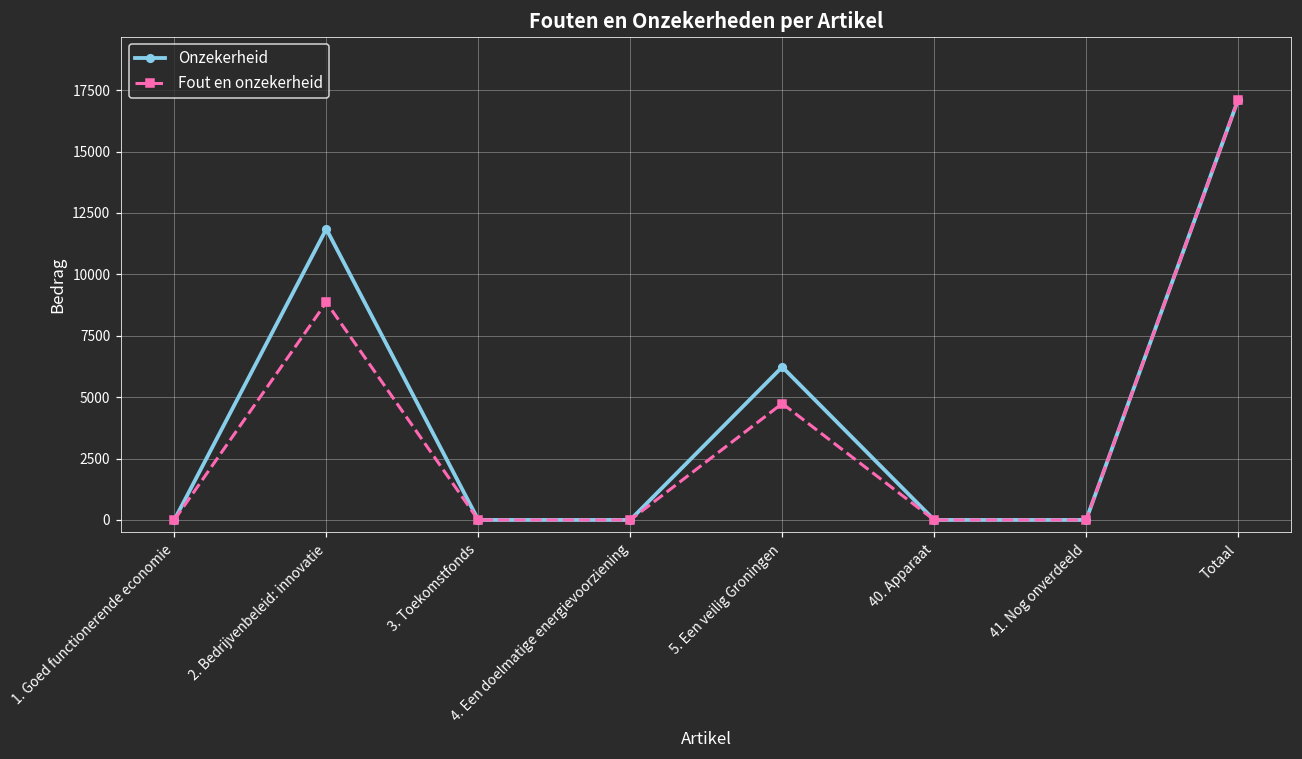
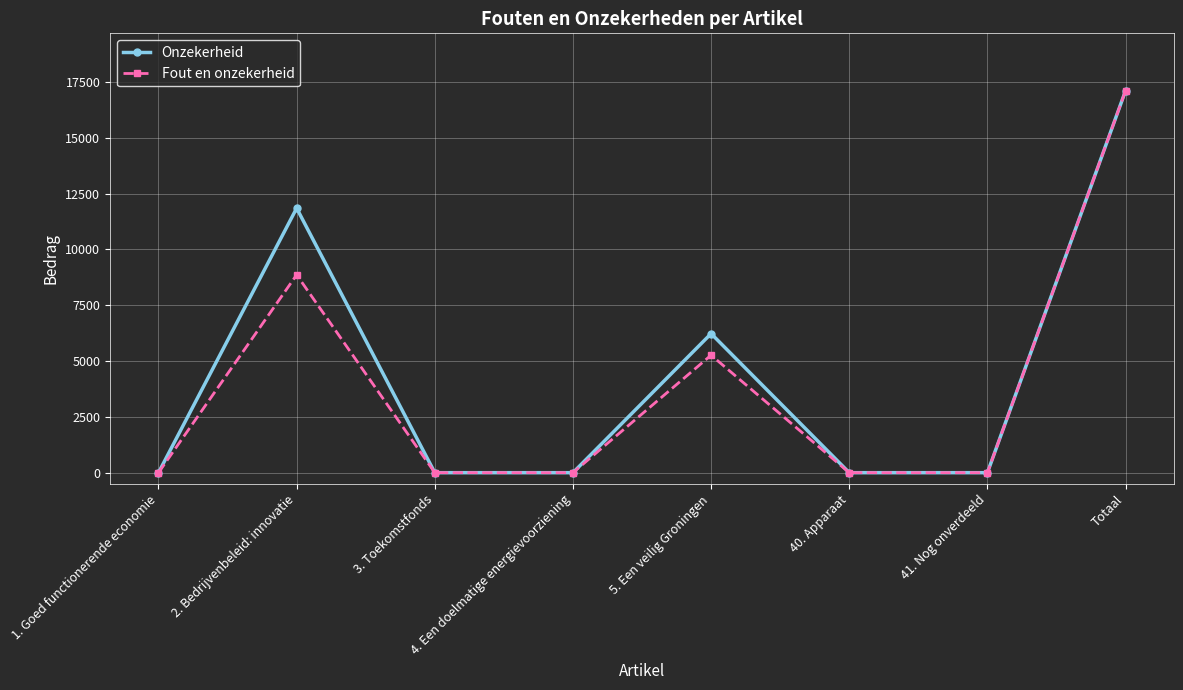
  {
    "Onzekerheid": {
      "2. Bedrijvenbeleid: innovatie": 11800,
      "5. Een veilig Groningen": 6200
    },
    "Fout en onzekerheid": {
      "2. Bedrijvenbeleid: innovatie": 8900,
-     "5. Een veilig Groningen": 4700
+     "5. Een veilig Groningen": 5300
    }
  }
